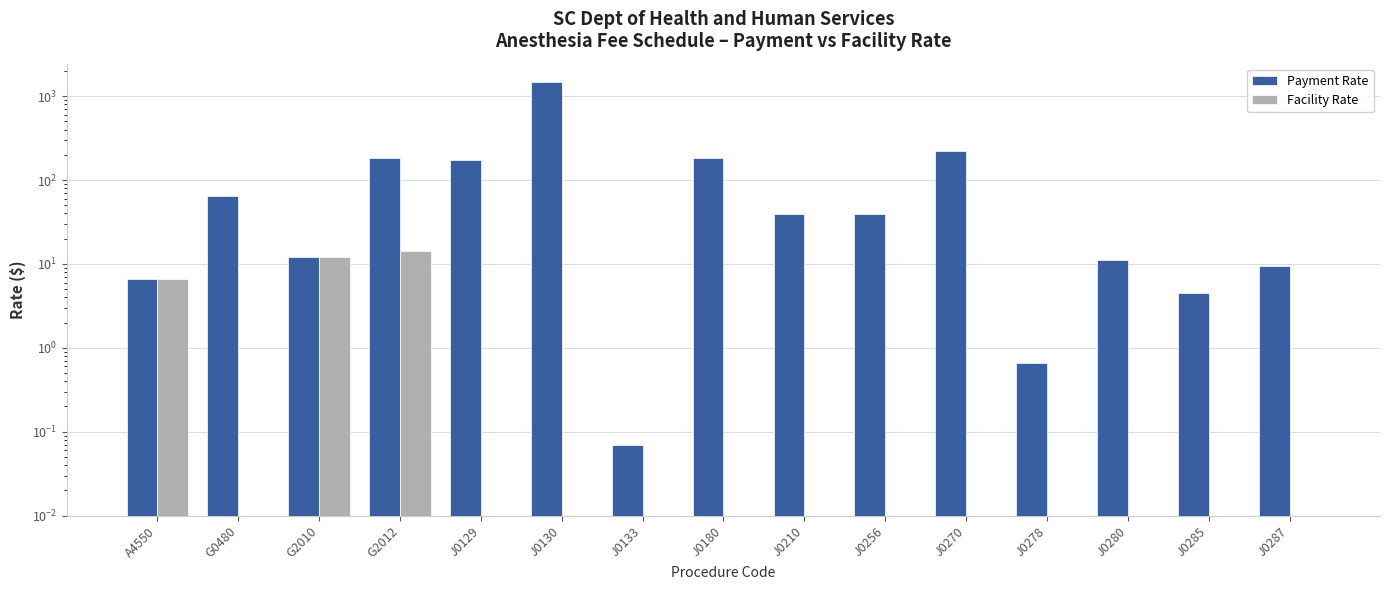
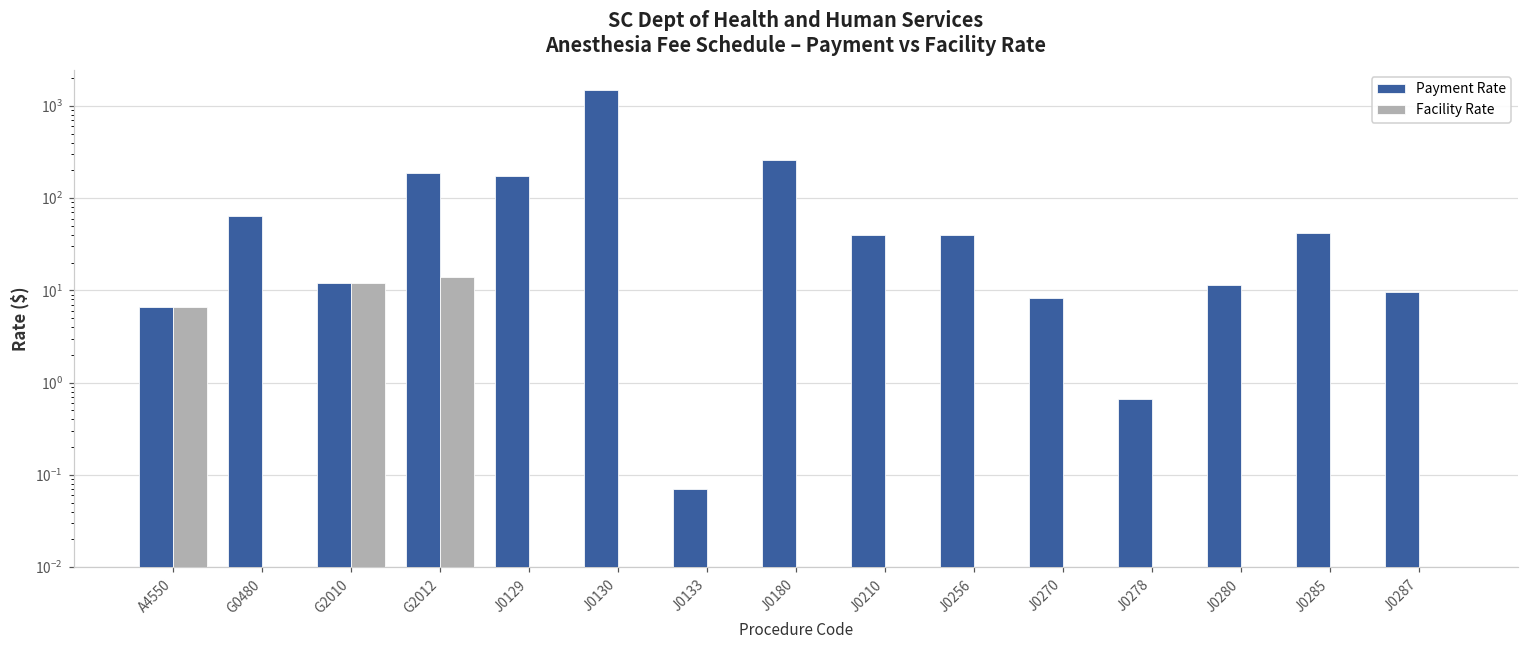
  {
    "Payment Rate": {
      "A4550": 7,
      "G0480": 60,
      "G2010": 12,
      "G2012": 190,
      "J0129": 170,
      "J0130": 1500,
      "J0133": 0.07,
-     "J0180": 180,
+     "J0180": 260,
      "J0210": 40,
      "J0256": 40,
-     "J0270": 220,
+     "J0270": 8,
      "J0278": 0.7,
      "J0280": 11,
-     "J0285": 5,
+     "J0285": 40,
      "J0287": 10
    },
    "Facility Rate": {
      "A4550": 7,
      "G2010": 12,
      "G2012": 14
    }
  }
